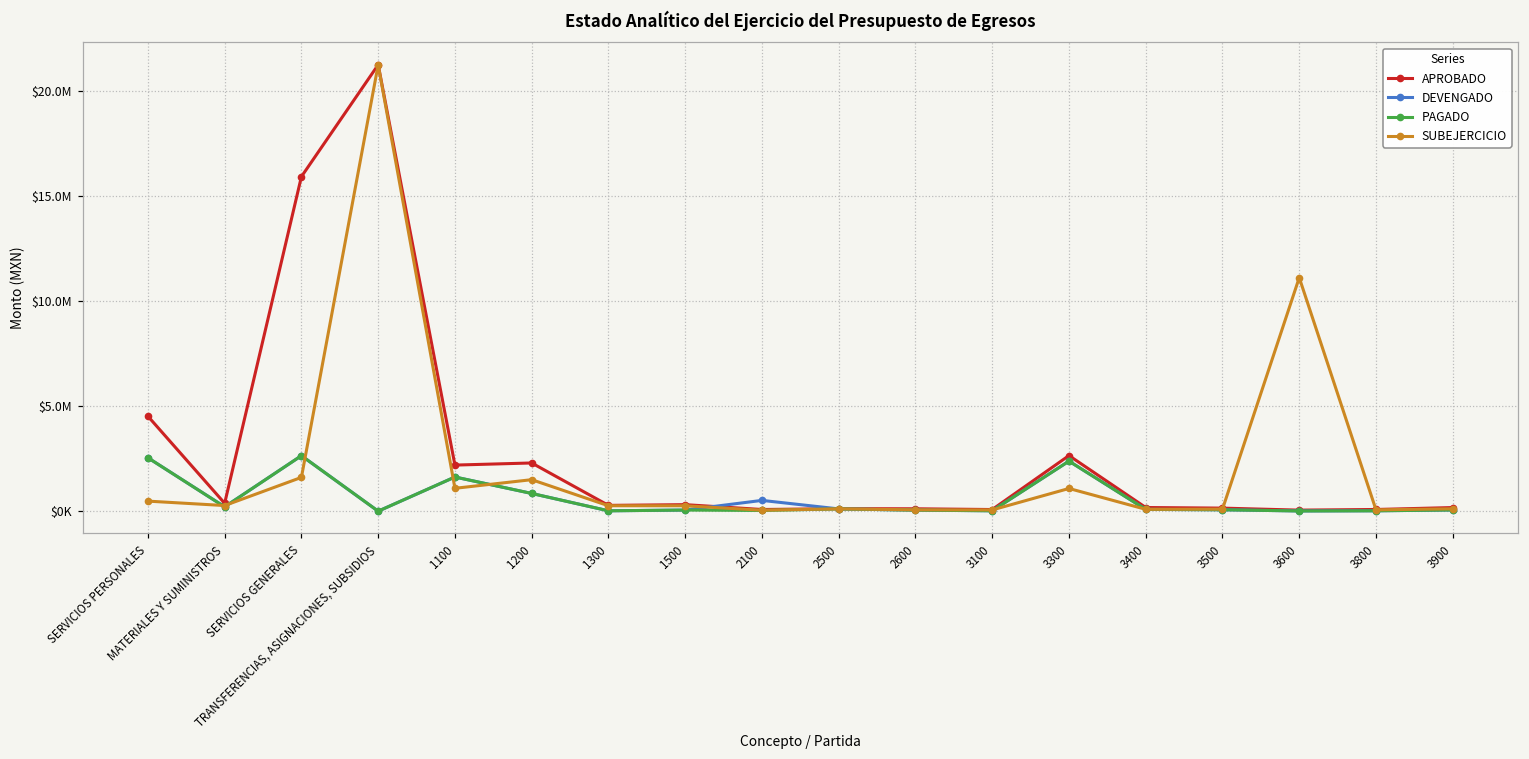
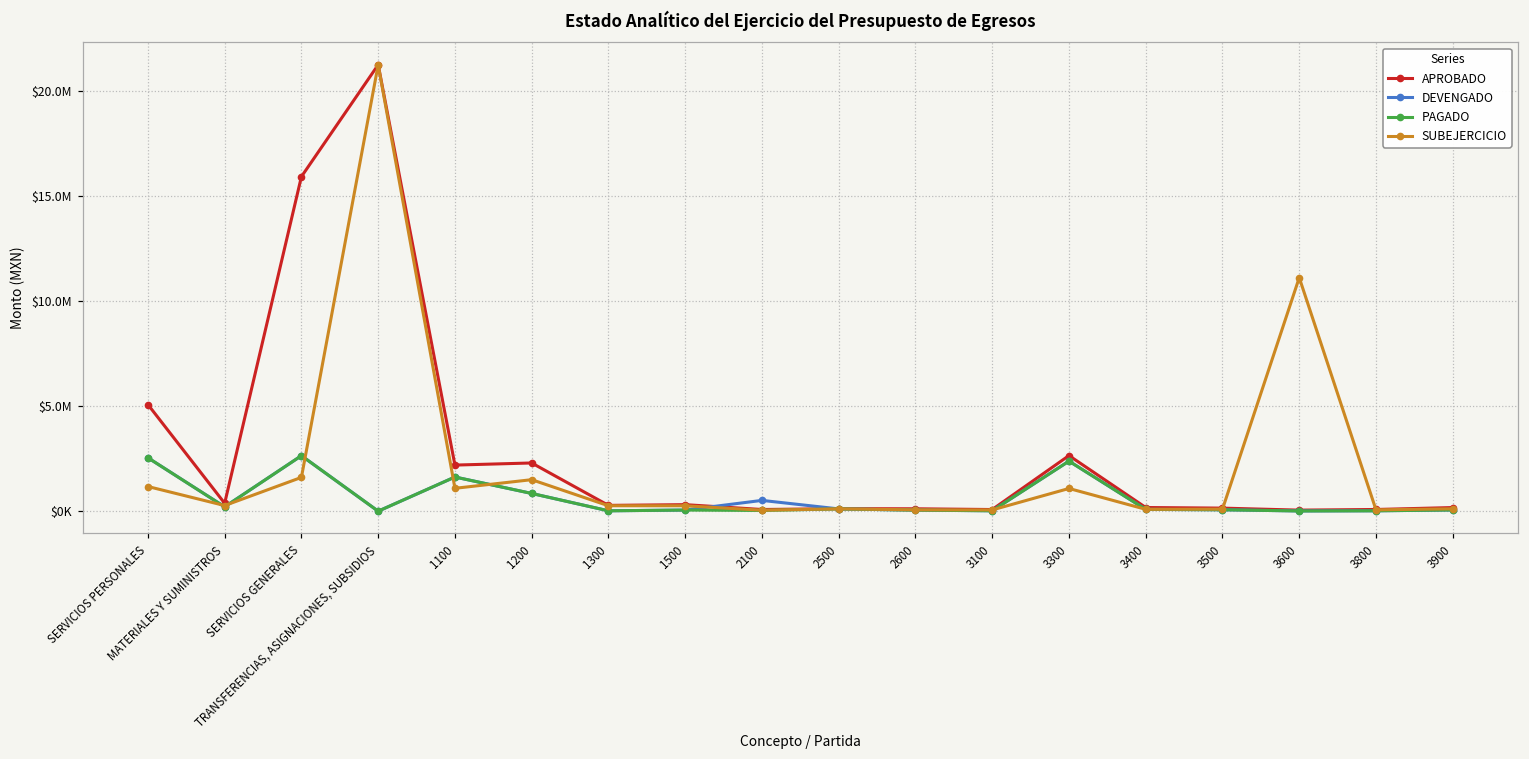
  {
    "APROBADO": {
-     "SERVICIOS PERSONALES": "$4500000",
+     "SERVICIOS PERSONALES": "$5100000",
      "SERVICIOS GENERALES": "$15900000",
      "1100": "$2200000",
      "1200": "$2300000",
      "3300": "$2600000"
    },
    "DEVENGADO": {
      "2100": "$500000"
    },
    "SUBEJERCICIO": {
-     "SERVICIOS PERSONALES": "$500000",
+     "SERVICIOS PERSONALES": "$1200000",
      "SERVICIOS GENERALES": "$1600000",
      "1100": "$1100000",
      "1200": "$1500000",
      "3300": "$1100000",
      "3600": "$11100000"
    }
  }
